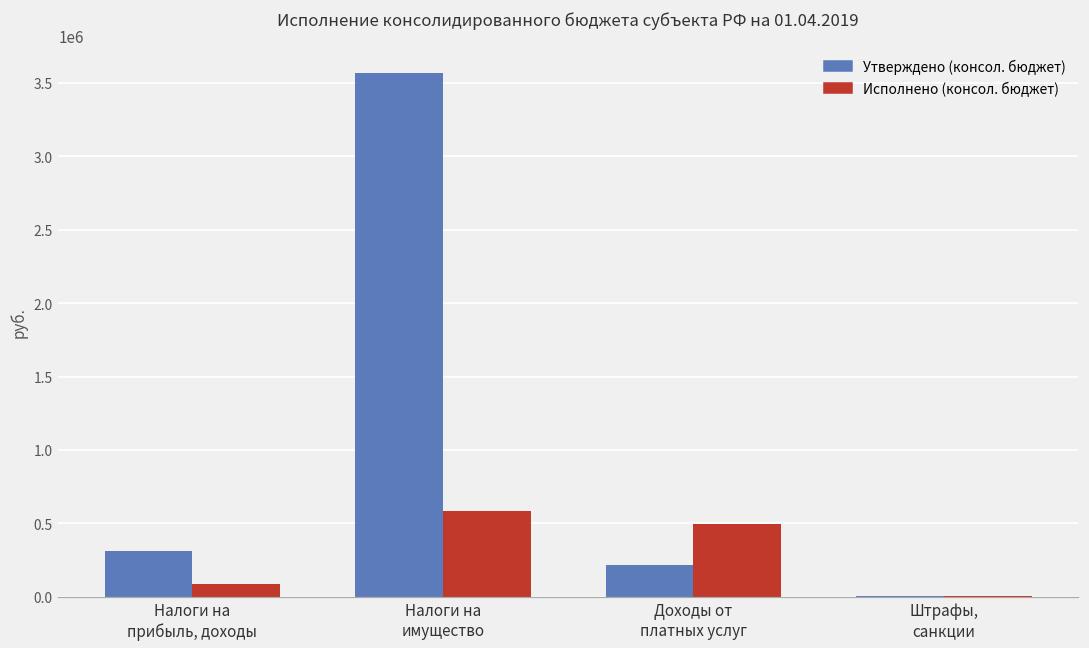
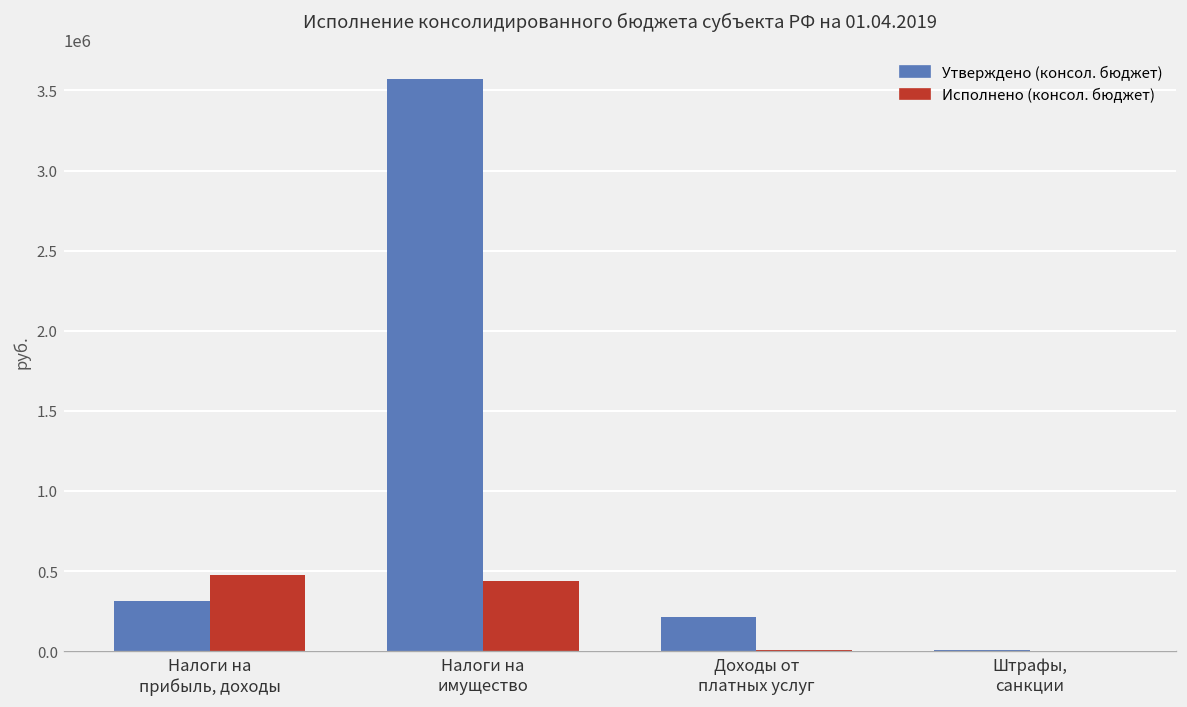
  {
    "Утверждено (консол. бюджет)": {
      "Налоги на прибыль, доходы": 320000,
      "Налоги на имущество": 3570000,
      "Доходы от платных услуг": 210000
    },
    "Исполнено (консол. бюджет)": {
-     "Налоги на прибыль, доходы": 90000,
-     "Налоги на имущество": 590000,
-     "Доходы от платных услуг": 500000
+     "Налоги на прибыль, доходы": 480000,
+     "Налоги на имущество": 440000,
+     "Доходы от платных услуг": 10000
    }
  }
